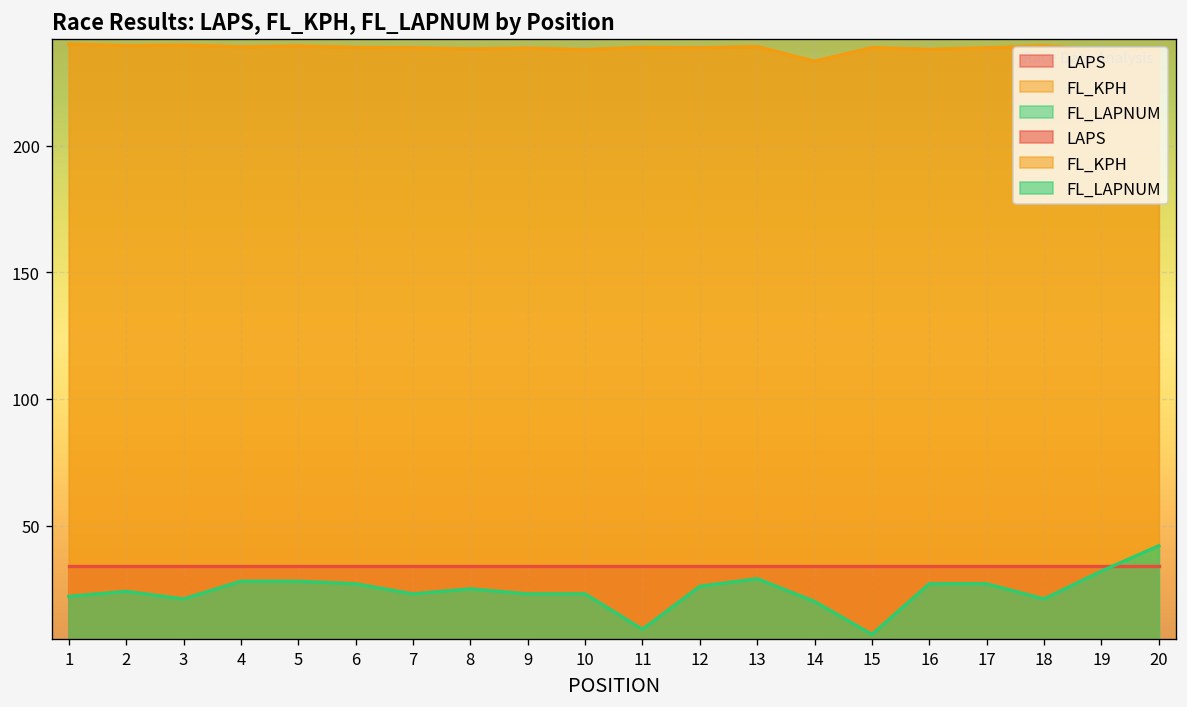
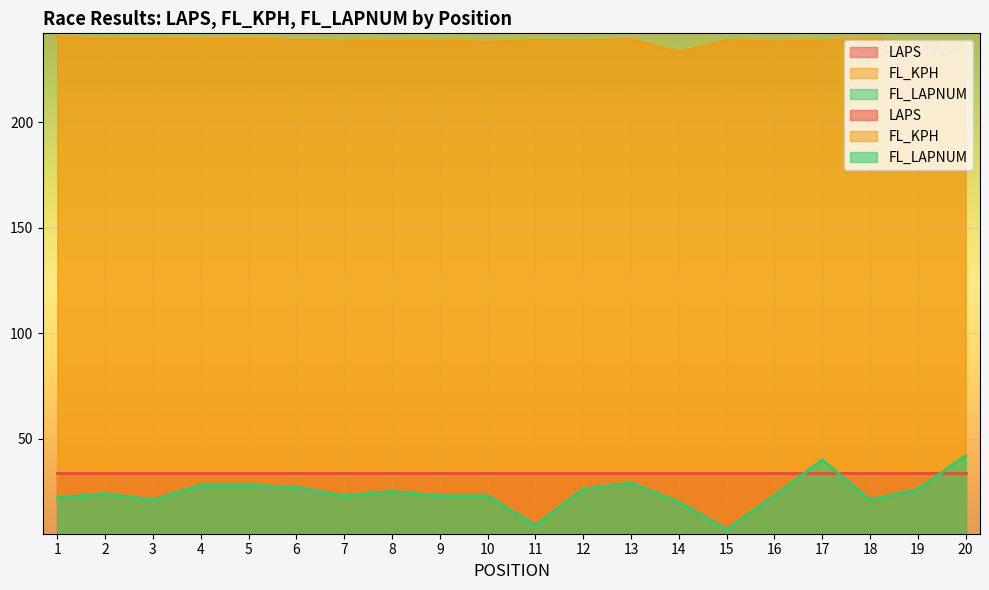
  {
    "LAPS": {
      "1": 34,
      "2": 34,
      "3": 34,
      "4": 34,
      "5": 34,
      "6": 34,
      "7": 34,
      "8": 34,
      "9": 34,
      "10": 34,
      "11": 34,
      "12": 34,
      "13": 34,
      "14": 34,
      "15": 34,
      "16": 34,
      "17": 34,
      "18": 34,
      "19": 34,
      "20": 34
    },
    "FL_KPH": {
      "1": 240,
      "2": 240,
      "3": 240,
      "4": 239,
      "5": 239,
      "6": 239,
      "7": 239,
      "8": 238,
      "9": 239,
      "10": 238,
      "11": 239,
      "12": 239,
      "13": 239,
      "14": 233,
      "15": 239,
      "16": 238,
      "17": 239,
      "18": 240
    },
    "FL_LAPNUM": {
      "1": 22,
      "2": 24,
      "3": 21,
      "4": 28,
      "5": 28,
      "6": 27,
      "7": 23,
      "8": 25,
      "9": 23,
      "10": 23,
      "11": 9,
      "12": 26,
      "13": 29,
      "14": 20,
      "15": 7,
-     "16": 27,
-     "17": 27,
+     "16": 23,
+     "17": 40,
      "18": 21,
-     "19": 32,
+     "19": 26,
      "20": 42
    }
  }
